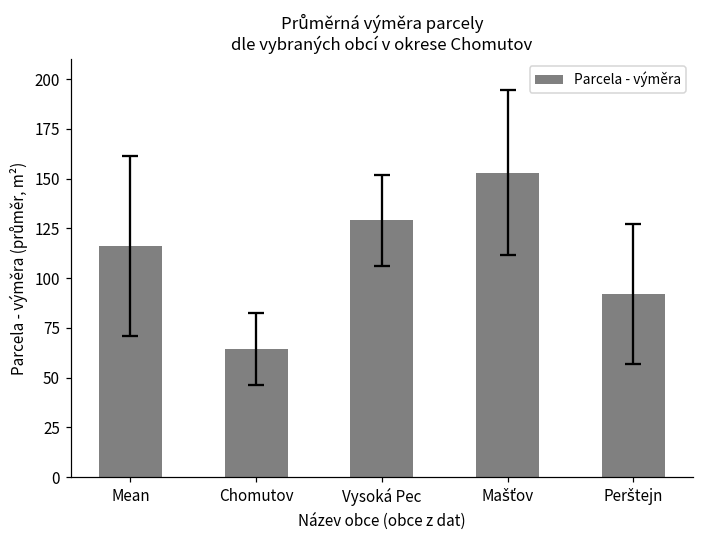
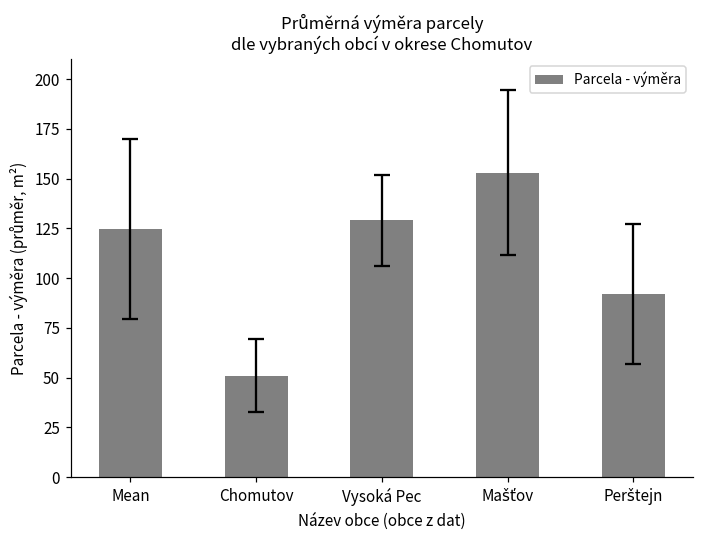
  {
    "Parcela - výměra": {
-     "Mean": 116,
-     "Chomutov": 64,
+     "Mean": 125,
+     "Chomutov": 51,
      "Vysoká Pec": 129,
      "Mašťov": 153,
      "Perštejn": 92
    }
  }
